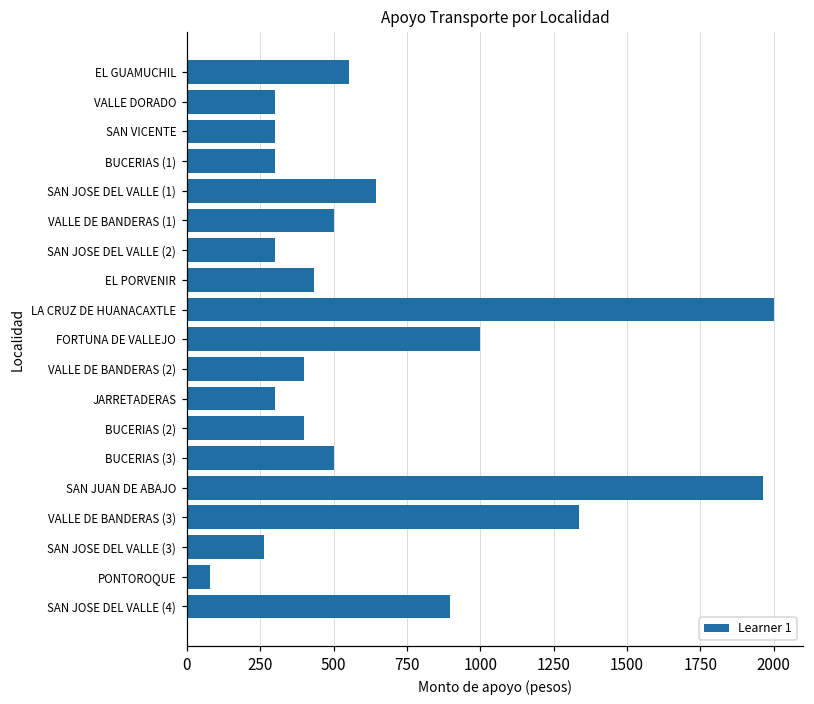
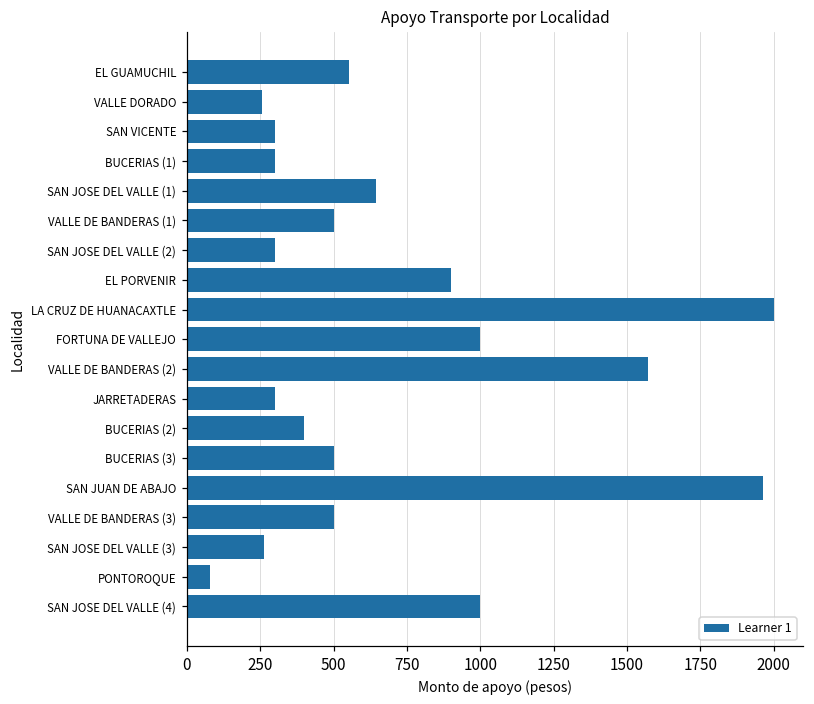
  {
    "EL GUAMUCHIL": 550,
-   "VALLE DORADO": 300,
+   "VALLE DORADO": 260,
    "SAN VICENTE": 300,
    "BUCERIAS (1)": 300,
    "SAN JOSE DEL VALLE (1)": 650,
    "VALLE DE BANDERAS (1)": 500,
    "SAN JOSE DEL VALLE (2)": 300,
-   "EL PORVENIR": 430,
+   "EL PORVENIR": 900,
    "LA CRUZ DE HUANACAXTLE": 2000,
    "FORTUNA DE VALLEJO": 1000,
-   "VALLE DE BANDERAS (2)": 400,
+   "VALLE DE BANDERAS (2)": 1570,
    "JARRETADERAS": 300,
    "BUCERIAS (2)": 400,
    "BUCERIAS (3)": 500,
    "SAN JUAN DE ABAJO": 1970,
-   "VALLE DE BANDERAS (3)": 1340,
+   "VALLE DE BANDERAS (3)": 500,
    "SAN JOSE DEL VALLE (3)": 260,
    "PONTOROQUE": 80,
-   "SAN JOSE DEL VALLE (4)": 900
+   "SAN JOSE DEL VALLE (4)": 1000
  }
